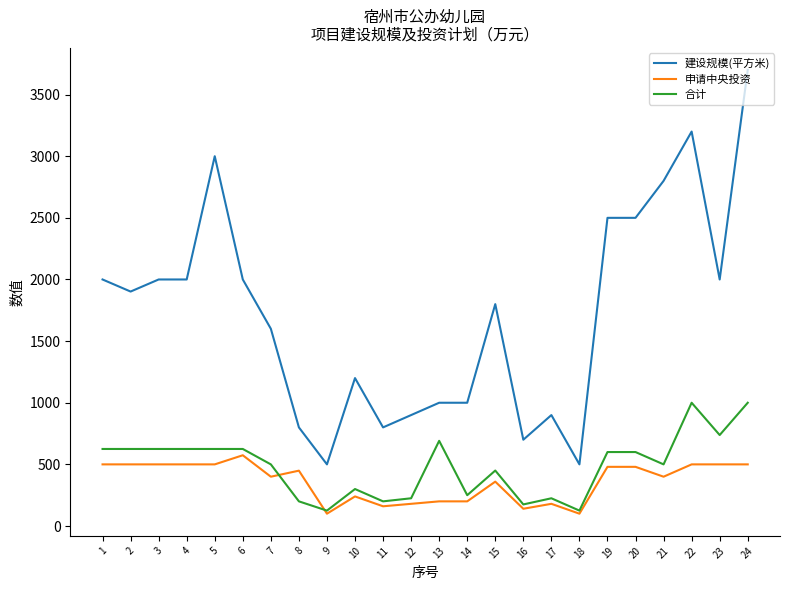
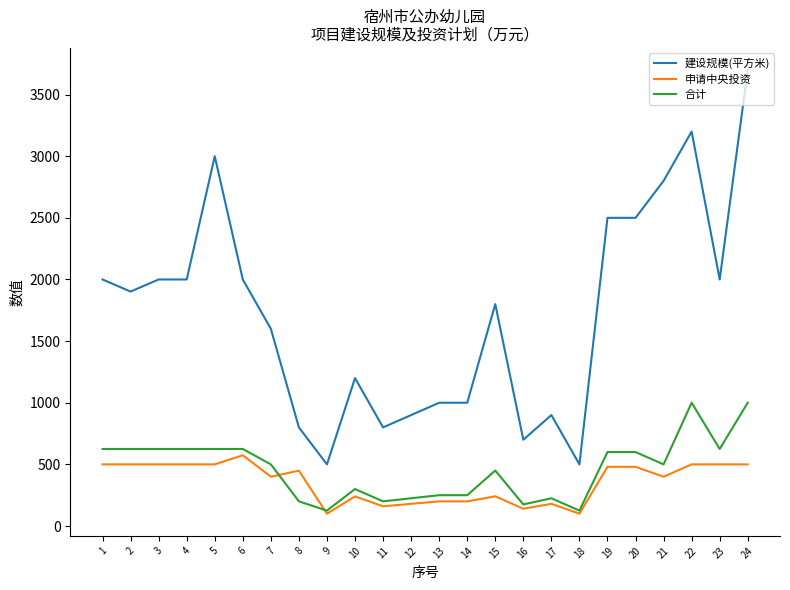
  {
    "建设规模(平方米)": {
      "1": 2000,
      "2": 1900,
      "3": 2000,
      "4": 2000,
      "5": 3000,
      "6": 2000,
      "7": 1600,
      "8": 800,
      "9": 500,
      "10": 1200,
      "11": 800,
      "12": 900,
      "13": 1000,
      "14": 1000,
      "15": 1800,
      "16": 700,
      "17": 900,
      "18": 500,
      "19": 2500,
      "20": 2500,
      "21": 2800,
      "22": 3200,
      "23": 2000
    },
    "申请中央投资": {
      "1": 500,
      "2": 500,
      "3": 500,
      "4": 500,
      "5": 500,
      "6": 570,
      "7": 400,
      "8": 450,
      "9": 100,
      "10": 240,
      "11": 160,
      "12": 180,
      "13": 200,
      "14": 200,
-     "15": 360,
+     "15": 240,
      "16": 140,
      "17": 180,
      "18": 100,
      "19": 480,
      "20": 480,
      "21": 400,
      "22": 500,
      "23": 500,
      "24": 500
    },
    "合计": {
      "1": 630,
      "2": 630,
      "3": 630,
      "4": 630,
      "5": 630,
      "6": 630,
      "7": 500,
      "8": 200,
      "9": 130,
      "10": 300,
      "11": 200,
      "12": 230,
-     "13": 690,
+     "13": 250,
      "14": 250,
      "15": 450,
      "16": 180,
      "17": 230,
      "18": 130,
      "19": 600,
      "20": 600,
      "21": 500,
      "22": 1000,
-     "23": 740,
+     "23": 630,
      "24": 1000
    }
  }
